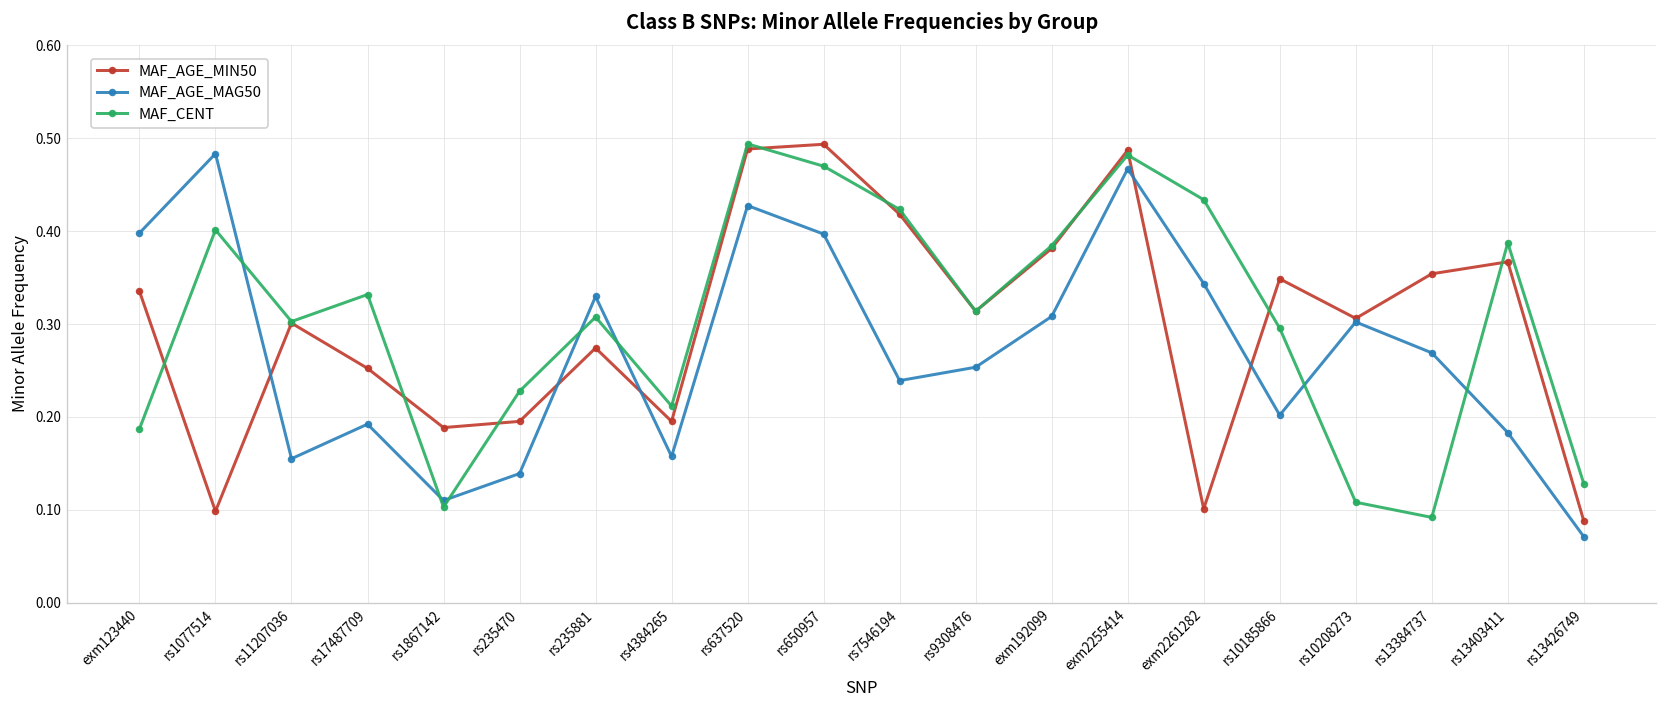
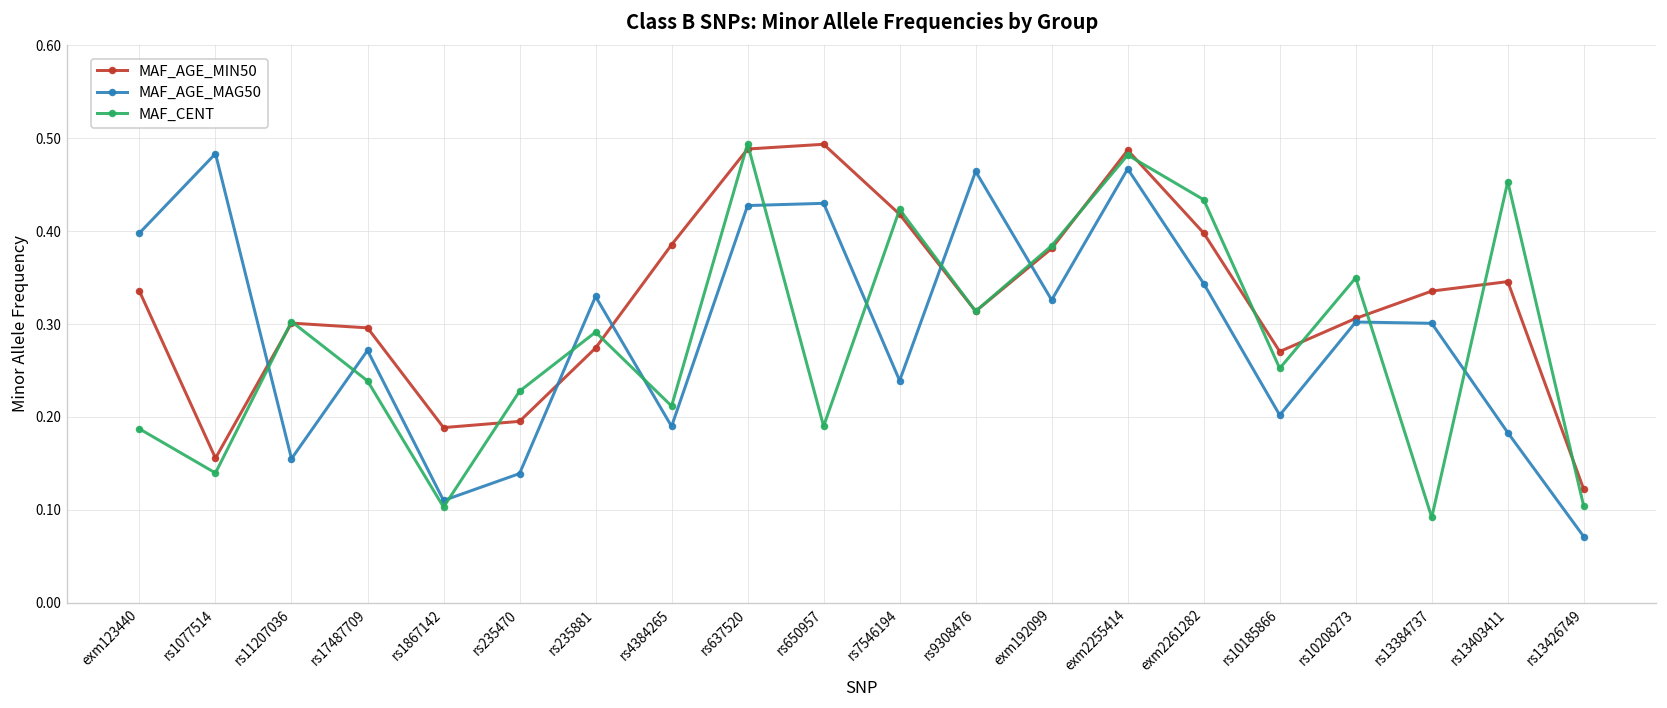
  {
    "MAF_AGE_MIN50": {
      "exm123440": 0.34,
-     "rs1077514": 0.10,
-     "rs17487709": 0.25,
+     "rs1077514": 0.16,
+     "rs17487709": 0.30,
      "rs1867142": 0.19,
      "rs235470": 0.20,
      "rs235881": 0.27,
-     "rs4384265": 0.20,
+     "rs4384265": 0.39,
      "rs637520": 0.49,
      "rs650957": 0.49,
      "rs7546194": 0.42,
      "exm2255414": 0.49,
-     "exm2261282": 0.10,
-     "rs10185866": 0.35,
+     "exm2261282": 0.40,
+     "rs10185866": 0.27,
      "rs10208273": 0.31,
-     "rs13384737": 0.35,
-     "rs13403411": 0.37,
-     "rs13426749": 0.09
+     "rs13384737": 0.34,
+     "rs13403411": 0.35,
+     "rs13426749": 0.12
    },
    "MAF_AGE_MAG50": {
      "exm123440": 0.40,
      "rs1077514": 0.48,
      "rs11207036": 0.16,
-     "rs17487709": 0.19,
+     "rs17487709": 0.27,
      "rs1867142": 0.11,
      "rs235470": 0.14,
      "rs235881": 0.33,
-     "rs4384265": 0.16,
+     "rs4384265": 0.19,
      "rs637520": 0.43,
-     "rs650957": 0.40,
+     "rs650957": 0.43,
      "rs7546194": 0.24,
-     "rs9308476": 0.25,
-     "exm192099": 0.31,
+     "rs9308476": 0.46,
+     "exm192099": 0.33,
      "exm2255414": 0.47,
      "exm2261282": 0.34,
      "rs10185866": 0.20,
      "rs10208273": 0.30,
-     "rs13384737": 0.27,
+     "rs13384737": 0.30,
      "rs13403411": 0.18,
      "rs13426749": 0.07
    },
    "MAF_CENT": {
      "exm123440": 0.19,
-     "rs1077514": 0.40,
-     "rs17487709": 0.33,
+     "rs1077514": 0.14,
+     "rs17487709": 0.24,
      "rs1867142": 0.10,
      "rs235470": 0.23,
-     "rs235881": 0.31,
+     "rs235881": 0.29,
      "rs4384265": 0.21,
      "rs637520": 0.49,
-     "rs650957": 0.47,
+     "rs650957": 0.19,
      "rs7546194": 0.42,
      "exm2255414": 0.48,
      "exm2261282": 0.43,
-     "rs10185866": 0.30,
-     "rs10208273": 0.11,
+     "rs10185866": 0.25,
+     "rs10208273": 0.35,
      "rs13384737": 0.09,
-     "rs13403411": 0.39,
-     "rs13426749": 0.13
+     "rs13403411": 0.45,
+     "rs13426749": 0.10
    }
  }
